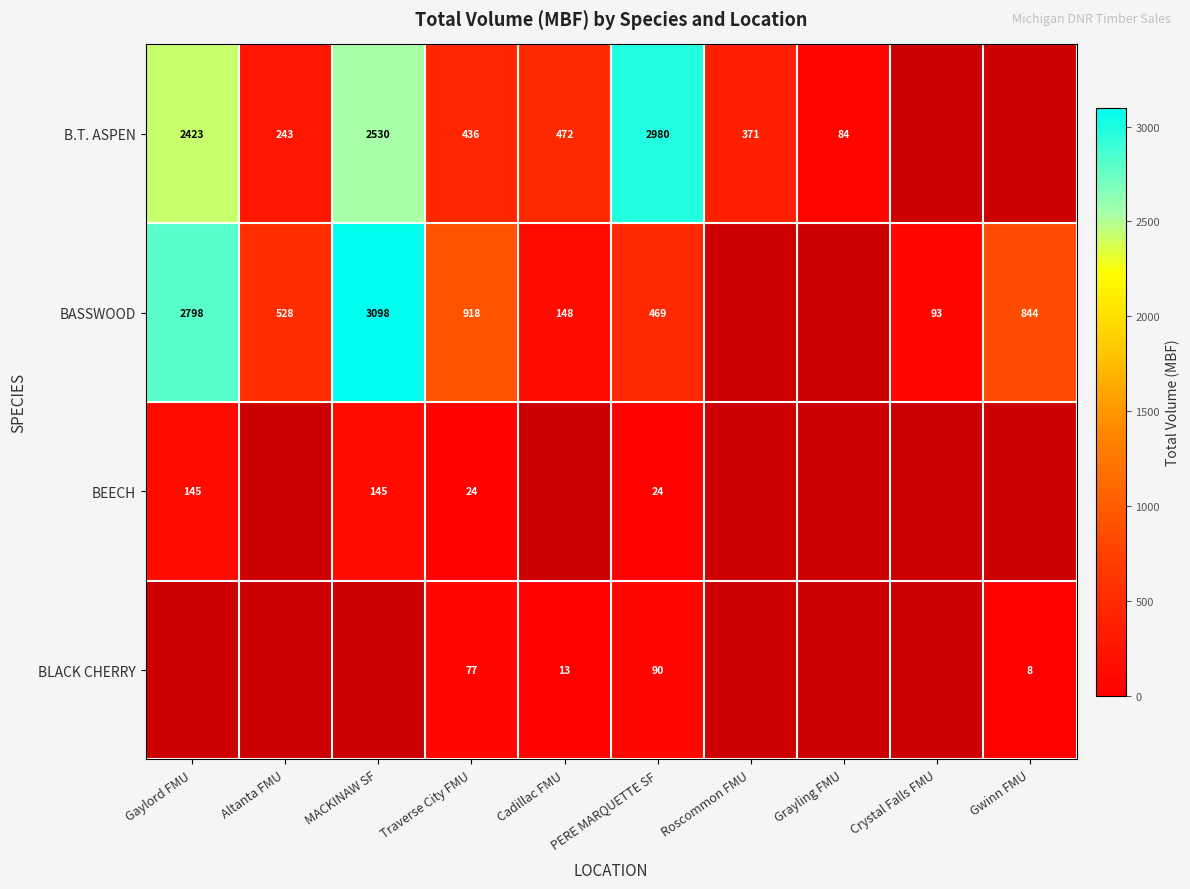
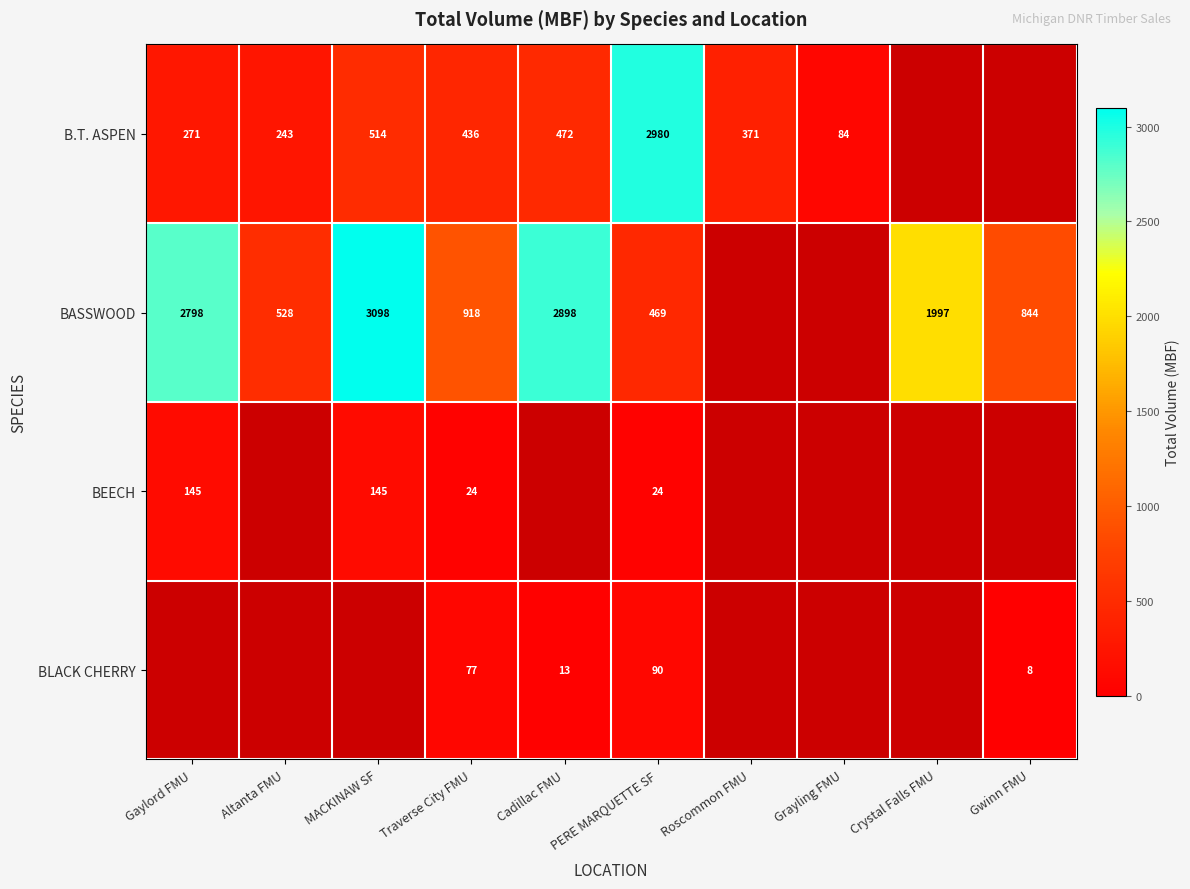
  {
    "B.T. ASPEN": {
-     "Gaylord FMU": 2423,
+     "Gaylord FMU": 271,
      "Altanta FMU": 243,
-     "MACKINAW SF": 2530,
+     "MACKINAW SF": 514,
      "Traverse City FMU": 436,
      "Cadillac FMU": 472,
      "PERE MARQUETTE SF": 2980,
      "Roscommon FMU": 371,
      "Grayling FMU": 84
    },
    "BASSWOOD": {
      "Gaylord FMU": 2798,
      "Altanta FMU": 528,
      "MACKINAW SF": 3098,
      "Traverse City FMU": 918,
-     "Cadillac FMU": 148,
+     "Cadillac FMU": 2898,
      "PERE MARQUETTE SF": 469,
-     "Crystal Falls FMU": 93,
+     "Crystal Falls FMU": 1997,
      "Gwinn FMU": 844
    },
    "BEECH": {
      "Gaylord FMU": 145,
      "MACKINAW SF": 145,
      "Traverse City FMU": 24,
      "PERE MARQUETTE SF": 24
    },
    "BLACK CHERRY": {
      "Traverse City FMU": 77,
      "Cadillac FMU": 13,
      "PERE MARQUETTE SF": 90,
      "Gwinn FMU": 8
    }
  }
